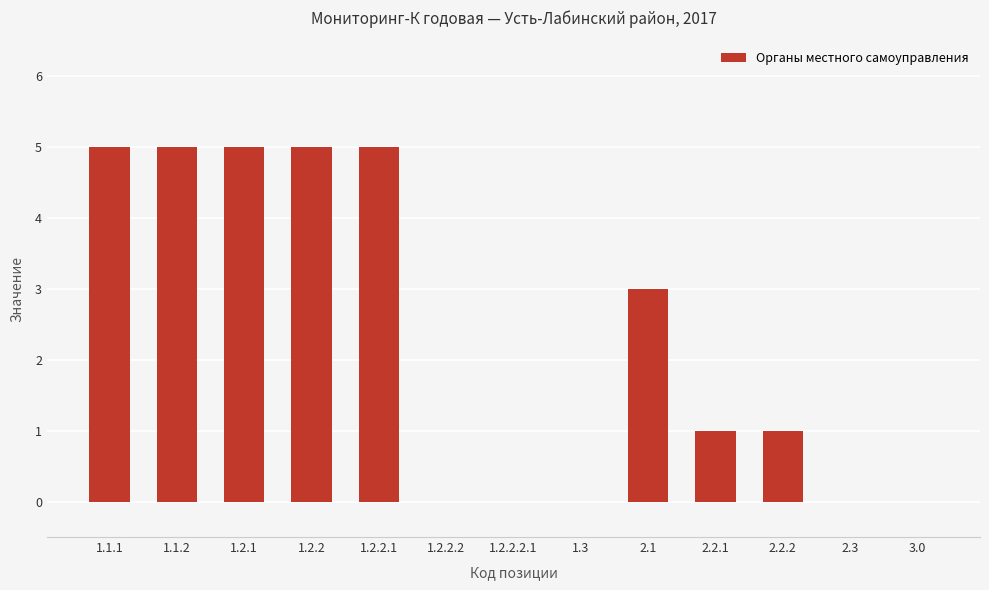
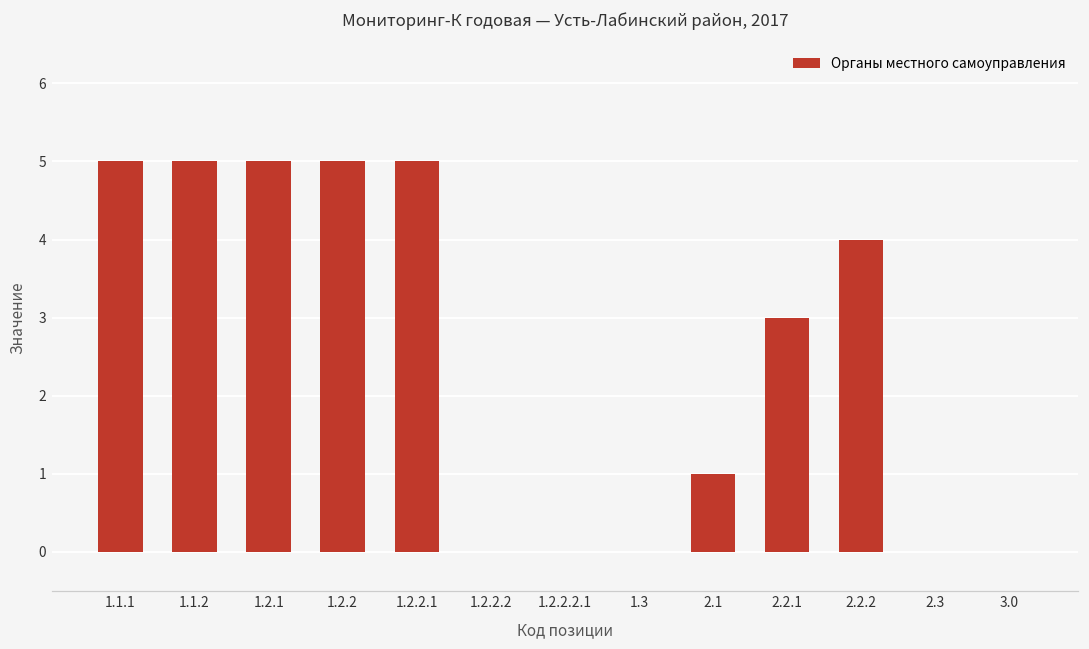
  {
    "1.1.1": 5,
    "1.1.2": 5,
    "1.2.1": 5,
    "1.2.2": 5,
    "1.2.2.1": 5,
    "1.2.2.2": 0,
    "1.2.2.2.1": 0,
    "1.3": 0,
-   "2.1": 3,
-   "2.2.1": 1,
-   "2.2.2": 1,
+   "2.1": 1,
+   "2.2.1": 3,
+   "2.2.2": 4,
    "2.3": 0,
    "3.0": 0
  }
